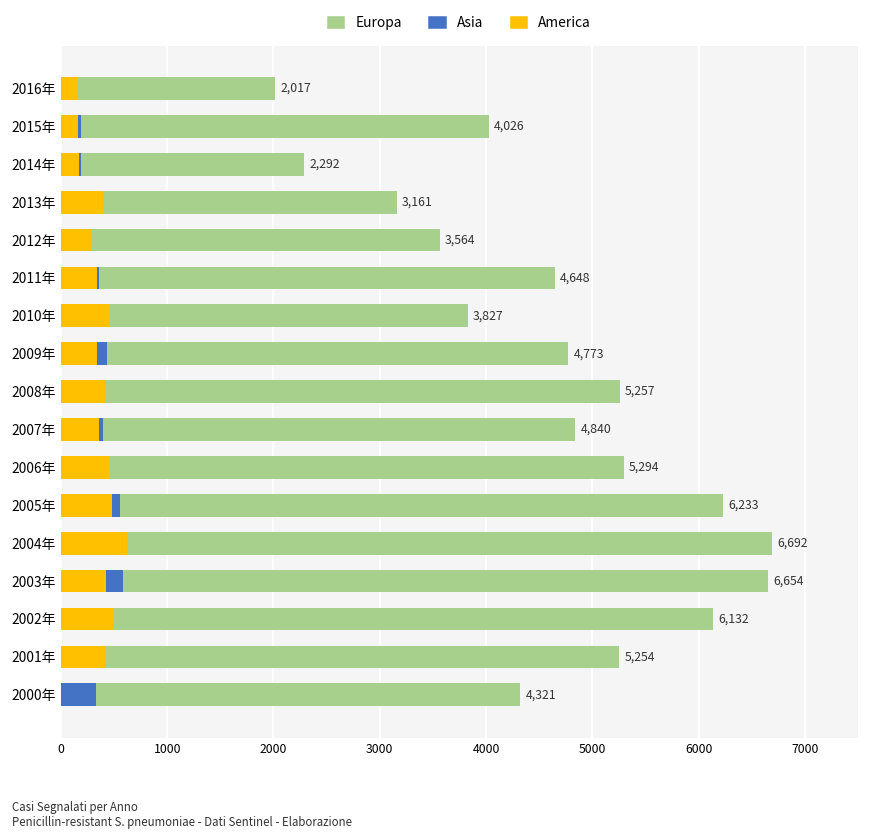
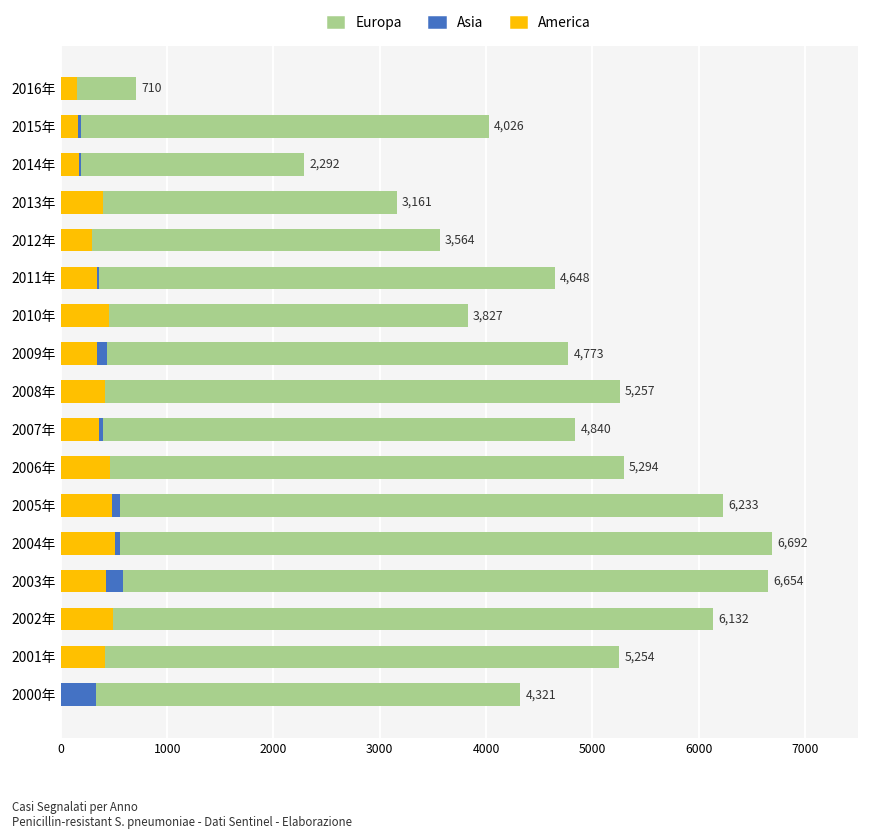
  {
    "Europa": {
-     "2016年": "2,017",
+     "2016年": "710",
      "2015年": "4,026",
      "2014年": "2,292",
      "2013年": "3,161",
      "2012年": "3,564",
      "2011年": "4,648",
      "2010年": "3,827",
      "2009年": "4,773",
      "2008年": "5,257",
      "2007年": "4,840",
      "2006年": "5,294",
      "2005年": "6,233",
      "2004年": "6,692",
      "2003年": "6,654",
      "2002年": "6,132",
      "2001年": "5,254",
      "2000年": "4,321"
    },
    "Asia": {
      "2016年": "0"
    },
    "America": {
-     "2004年": "600",
+     "2004年": "500",
      "2000年": "0"
    }
  }
